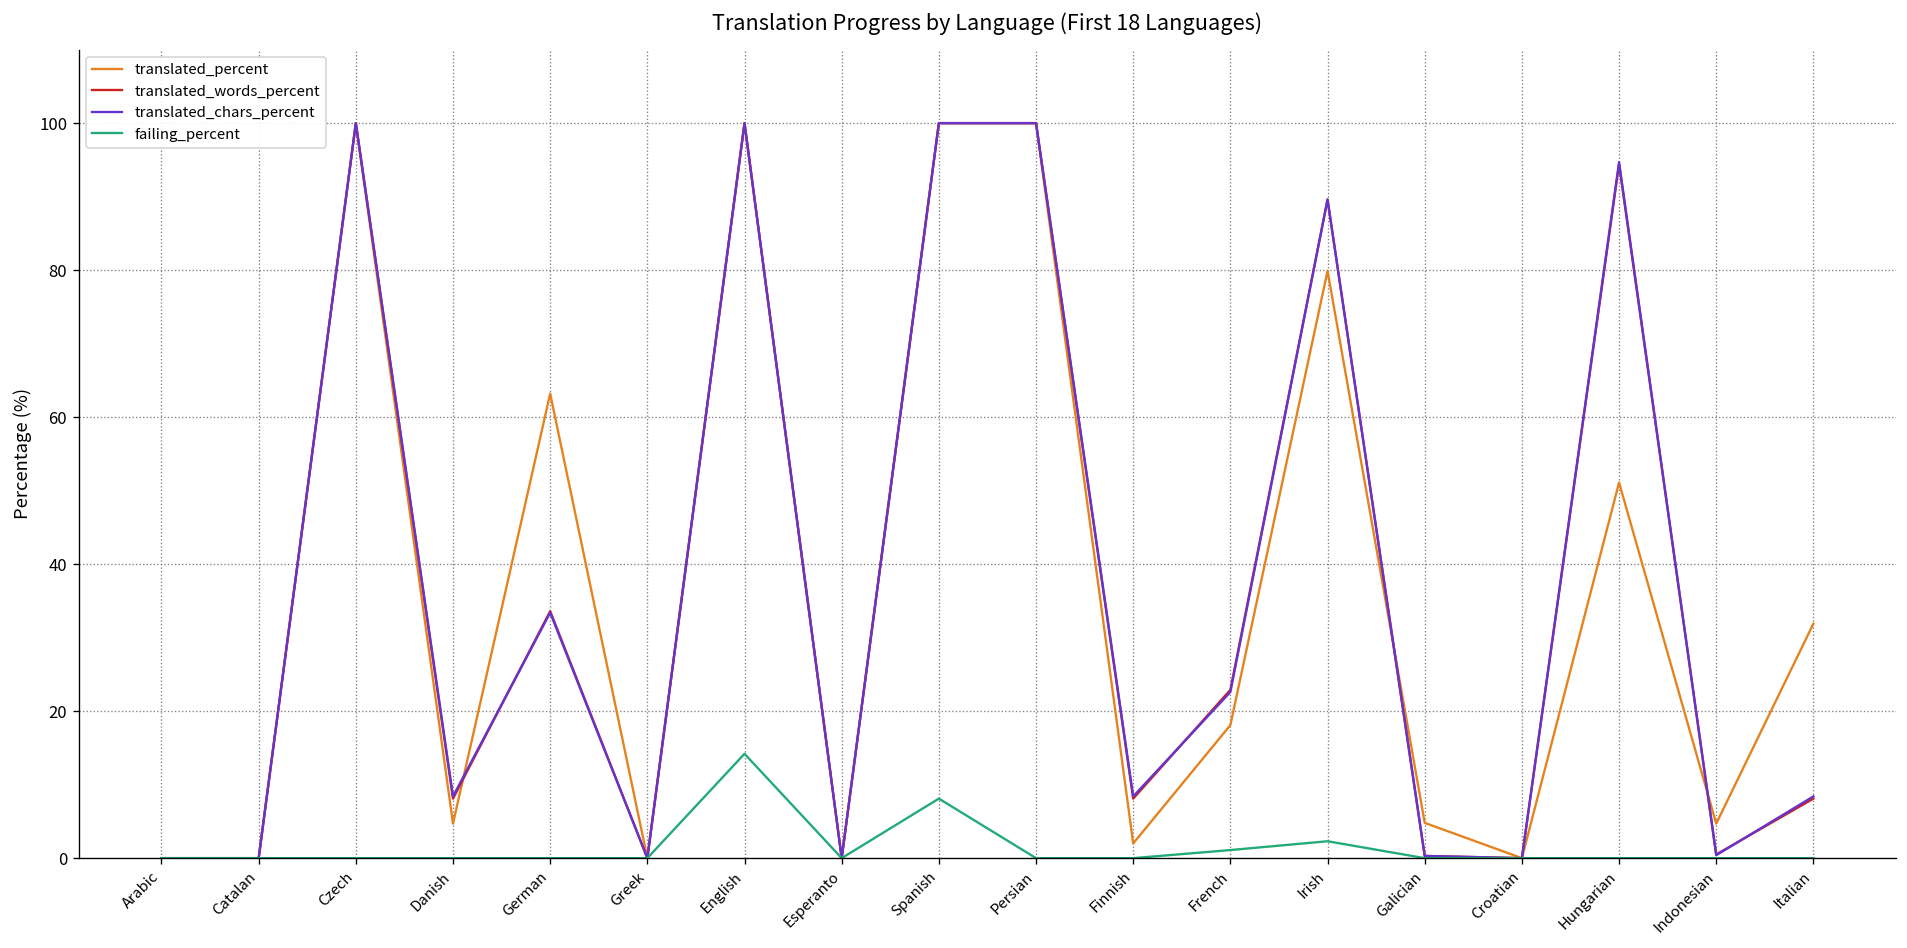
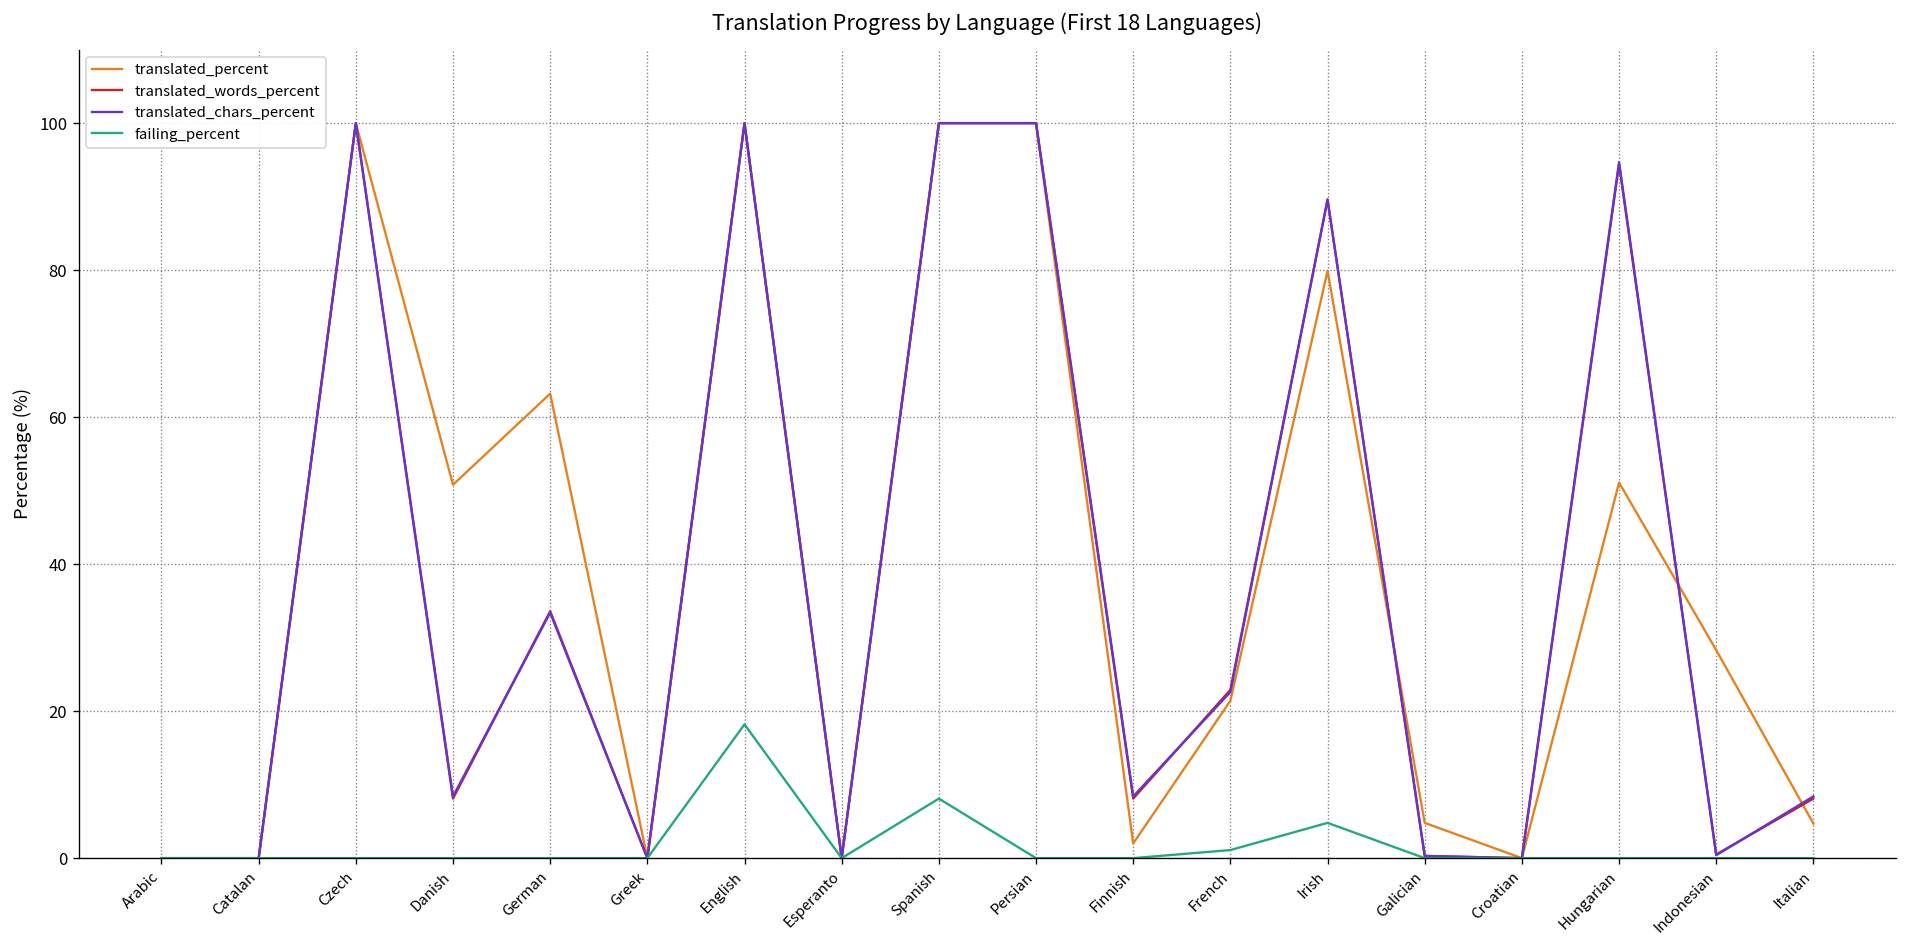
  {
    "translated_percent": {
-     "Danish": 5,
+     "Danish": 51,
      "German": 63,
      "Finnish": 2,
-     "French": 18,
+     "French": 21,
      "Irish": 80,
      "Galician": 5,
      "Hungarian": 51,
-     "Indonesian": 5,
-     "Italian": 32
+     "Indonesian": 28,
+     "Italian": 5
    },
    "failing_percent": {
      "Czech": 0,
      "Danish": 0,
      "German": 0,
-     "English": 14,
+     "English": 18,
      "Spanish": 8,
      "Persian": 0,
      "Finnish": 0,
      "French": 1,
-     "Irish": 2,
+     "Irish": 5,
      "Hungarian": 0,
      "Italian": 0
    }
  }
